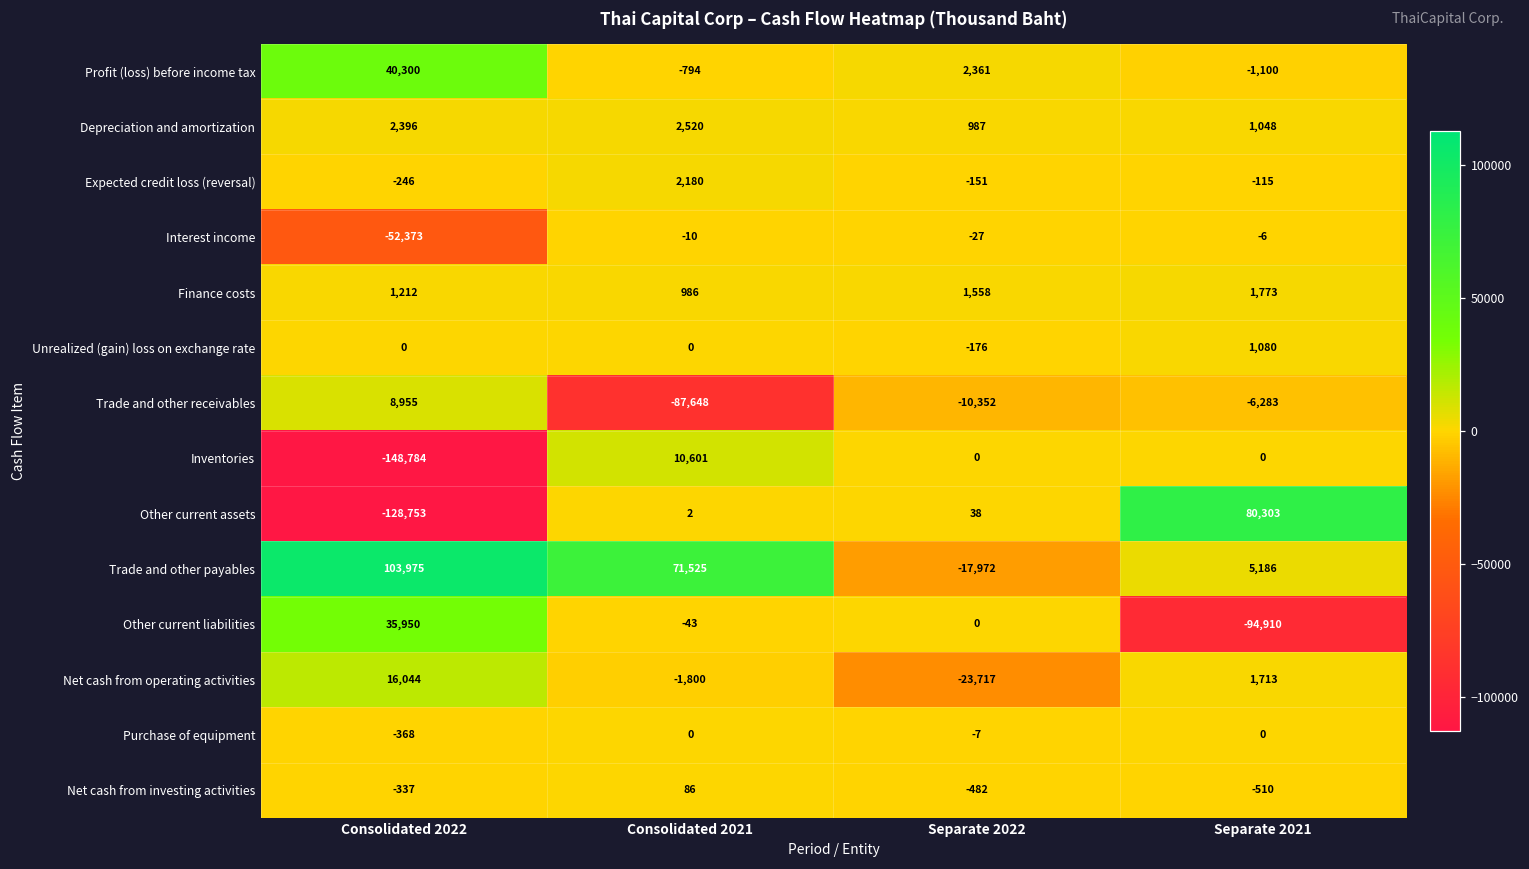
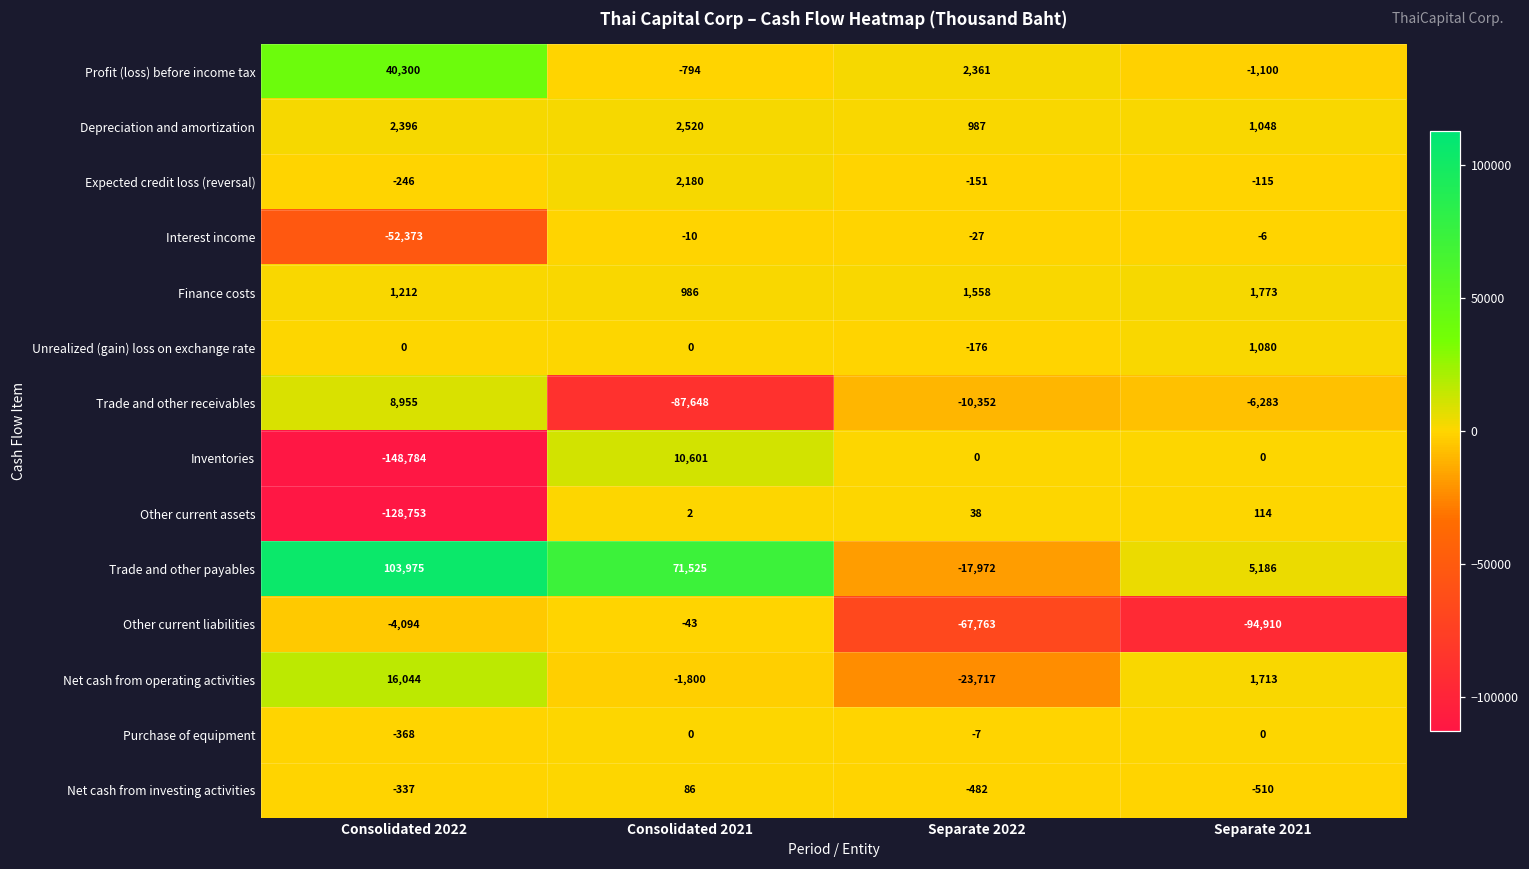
  {
    "Profit (loss) before income tax": {
      "Consolidated 2022": "40,300",
      "Consolidated 2021": "-794",
      "Separate 2022": "2,361",
      "Separate 2021": "-1,100"
    },
    "Depreciation and amortization": {
      "Consolidated 2022": "2,396",
      "Consolidated 2021": "2,520",
      "Separate 2022": "987",
      "Separate 2021": "1,048"
    },
    "Expected credit loss (reversal)": {
      "Consolidated 2022": "-246",
      "Consolidated 2021": "2,180",
      "Separate 2022": "-151",
      "Separate 2021": "-115"
    },
    "Interest income": {
      "Consolidated 2022": "-52,373",
      "Consolidated 2021": "-10",
      "Separate 2022": "-27",
      "Separate 2021": "-6"
    },
    "Finance costs": {
      "Consolidated 2022": "1,212",
      "Consolidated 2021": "986",
      "Separate 2022": "1,558",
      "Separate 2021": "1,773"
    },
    "Unrealized (gain) loss on exchange rate": {
      "Consolidated 2022": "0",
      "Consolidated 2021": "0",
      "Separate 2022": "-176",
      "Separate 2021": "1,080"
    },
    "Trade and other receivables": {
      "Consolidated 2022": "8,955",
      "Consolidated 2021": "-87,648",
      "Separate 2022": "-10,352",
      "Separate 2021": "-6,283"
    },
    "Inventories": {
      "Consolidated 2022": "-148,784",
      "Consolidated 2021": "10,601",
      "Separate 2022": "0",
      "Separate 2021": "0"
    },
    "Other current assets": {
      "Consolidated 2022": "-128,753",
      "Consolidated 2021": "2",
      "Separate 2022": "38",
-     "Separate 2021": "80,303"
+     "Separate 2021": "114"
    },
    "Trade and other payables": {
      "Consolidated 2022": "103,975",
      "Consolidated 2021": "71,525",
      "Separate 2022": "-17,972",
      "Separate 2021": "5,186"
    },
    "Other current liabilities": {
-     "Consolidated 2022": "35,950",
+     "Consolidated 2022": "-4,094",
      "Consolidated 2021": "-43",
-     "Separate 2022": "0",
+     "Separate 2022": "-67,763",
      "Separate 2021": "-94,910"
    },
    "Net cash from operating activities": {
      "Consolidated 2022": "16,044",
      "Consolidated 2021": "-1,800",
      "Separate 2022": "-23,717",
      "Separate 2021": "1,713"
    },
    "Purchase of equipment": {
      "Consolidated 2022": "-368",
      "Consolidated 2021": "0",
      "Separate 2022": "-7",
      "Separate 2021": "0"
    },
    "Net cash from investing activities": {
      "Consolidated 2022": "-337",
      "Consolidated 2021": "86",
      "Separate 2022": "-482",
      "Separate 2021": "-510"
    }
  }
